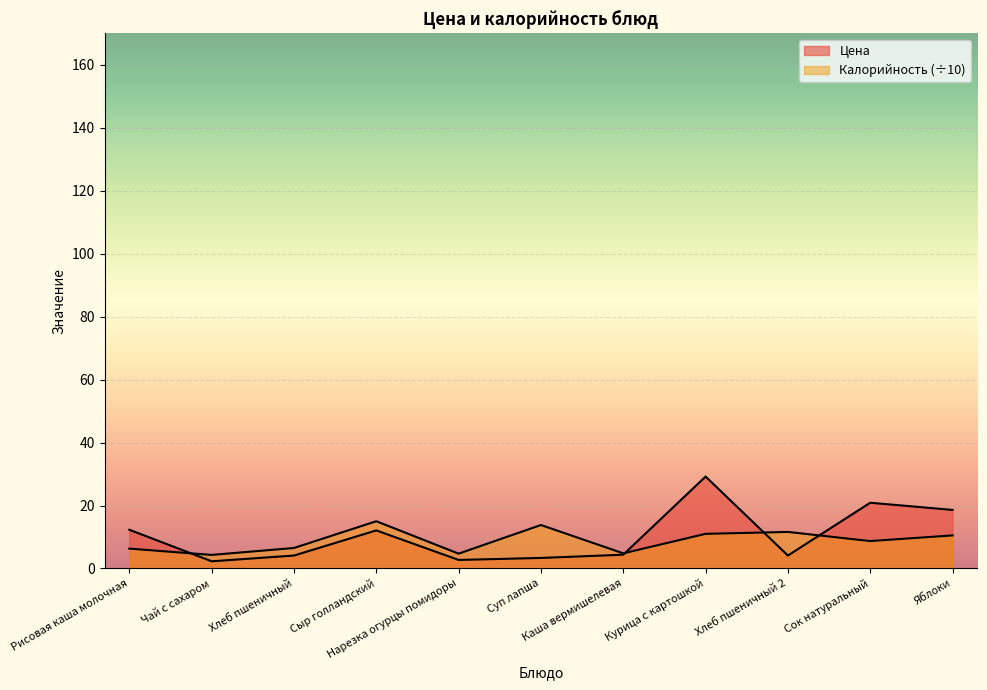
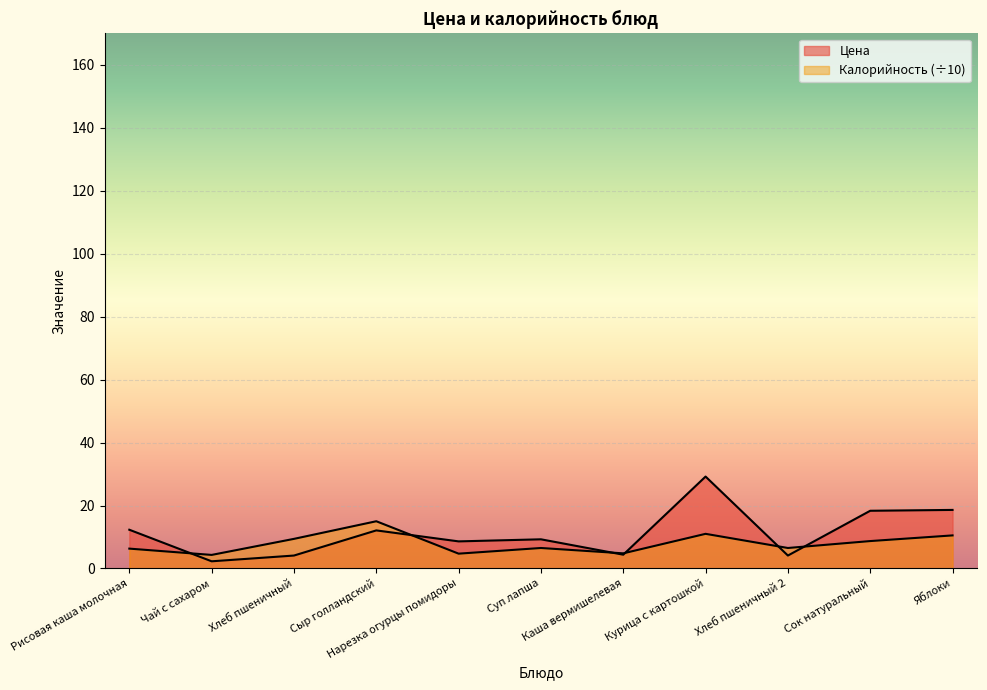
  {
    "Цена": {
      "Рисовая каша молочная": 12,
      "Чай с сахаром": 2,
      "Хлеб пшеничный": 4,
      "Сыр голландский": 12,
-     "Нарезка огурцы помидоры": 3,
-     "Суп лапша": 3,
+     "Нарезка огурцы помидоры": 9,
+     "Суп лапша": 9,
      "Курица с картошкой": 29,
      "Хлеб пшеничный 2": 4,
-     "Сок натуральный": 21,
+     "Сок натуральный": 18,
      "Яблоки": 19
    },
    "Калорийность (÷10)": {
      "Рисовая каша молочная": 6,
      "Чай с сахаром": 4,
-     "Хлеб пшеничный": 7,
+     "Хлеб пшеничный": 9,
      "Сыр голландский": 15,
      "Нарезка огурцы помидоры": 5,
-     "Суп лапша": 14,
+     "Суп лапша": 7,
      "Курица с картошкой": 11,
-     "Хлеб пшеничный 2": 12,
+     "Хлеб пшеничный 2": 7,
      "Сок натуральный": 9,
      "Яблоки": 11
    }
  }
